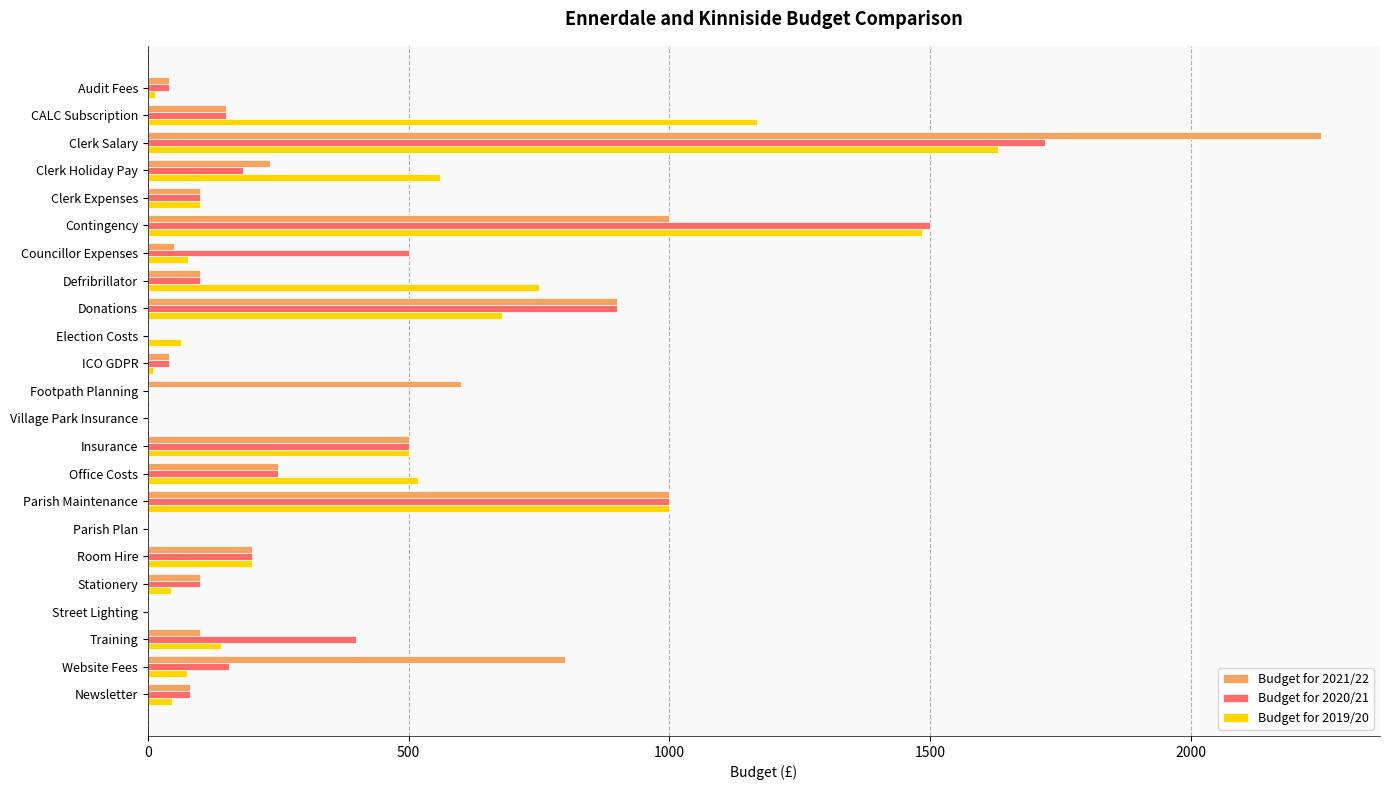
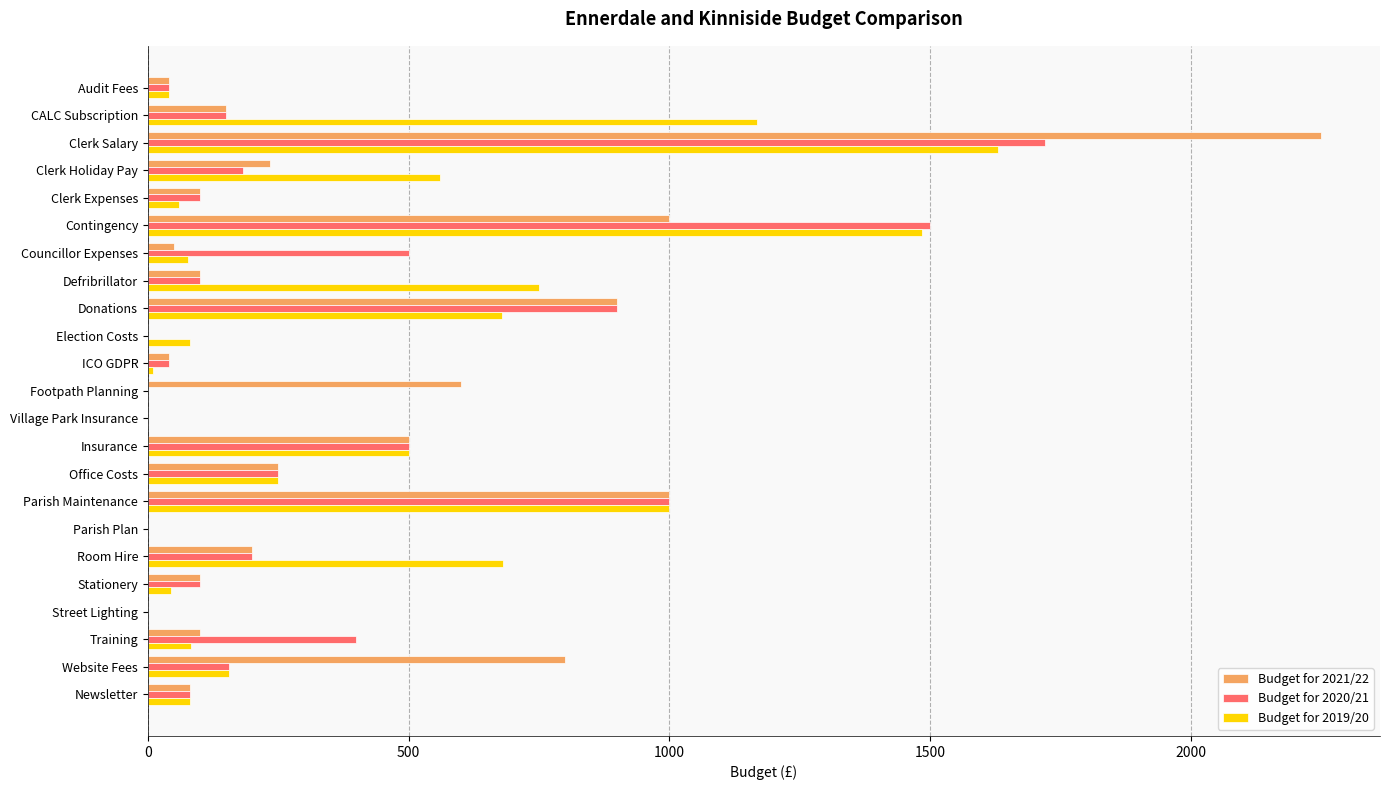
  {
    "Budget for 2019/20": {
-     "Audit Fees": 10,
+     "Audit Fees": 40,
      "CALC Subscription": 1170,
      "Clerk Salary": 1630,
      "Clerk Holiday Pay": 560,
-     "Clerk Expenses": 100,
+     "Clerk Expenses": 60,
      "Contingency": 1480,
      "Councillor Expenses": 80,
      "Defribrillator": 750,
      "Donations": 680,
-     "Election Costs": 60,
+     "Election Costs": 80,
      "ICO GDPR": 10,
      "Footpath Planning": 0,
      "Village Park Insurance": 0,
      "Insurance": 500,
-     "Office Costs": 520,
+     "Office Costs": 250,
      "Parish Maintenance": 1000,
      "Parish Plan": 0,
-     "Room Hire": 200,
+     "Room Hire": 680,
      "Stationery": 50,
      "Street Lighting": 0,
-     "Training": 140,
-     "Website Fees": 80,
-     "Newsletter": 50
+     "Training": 80,
+     "Website Fees": 160,
+     "Newsletter": 80
    }
  }
